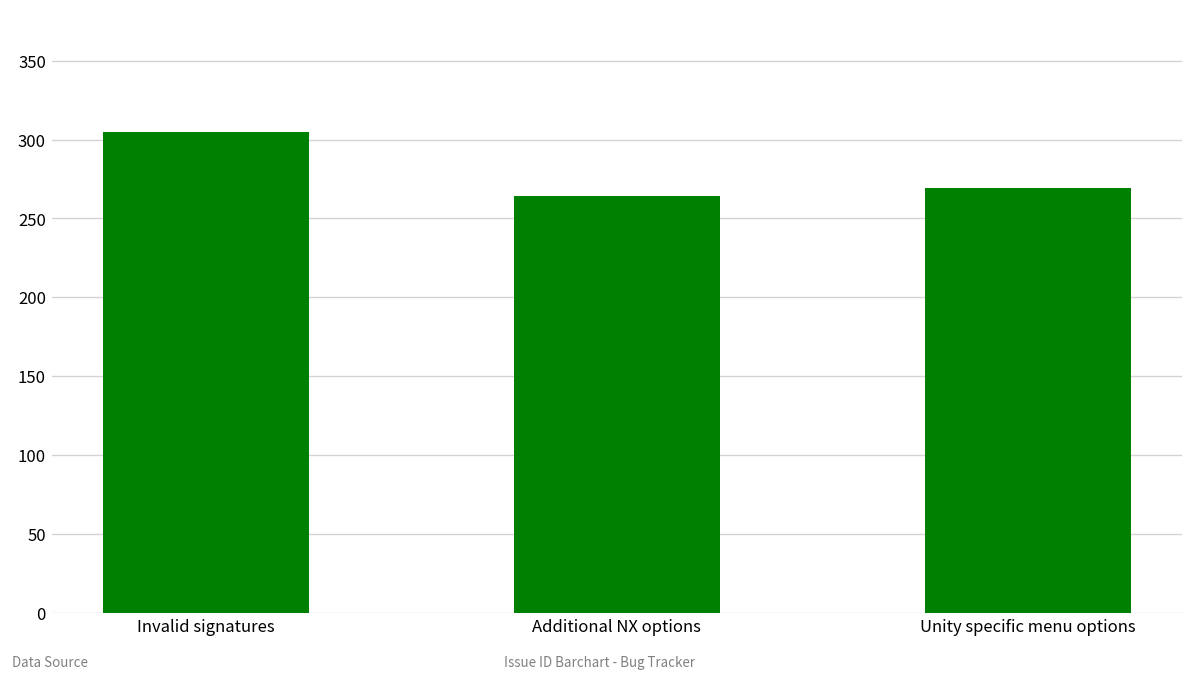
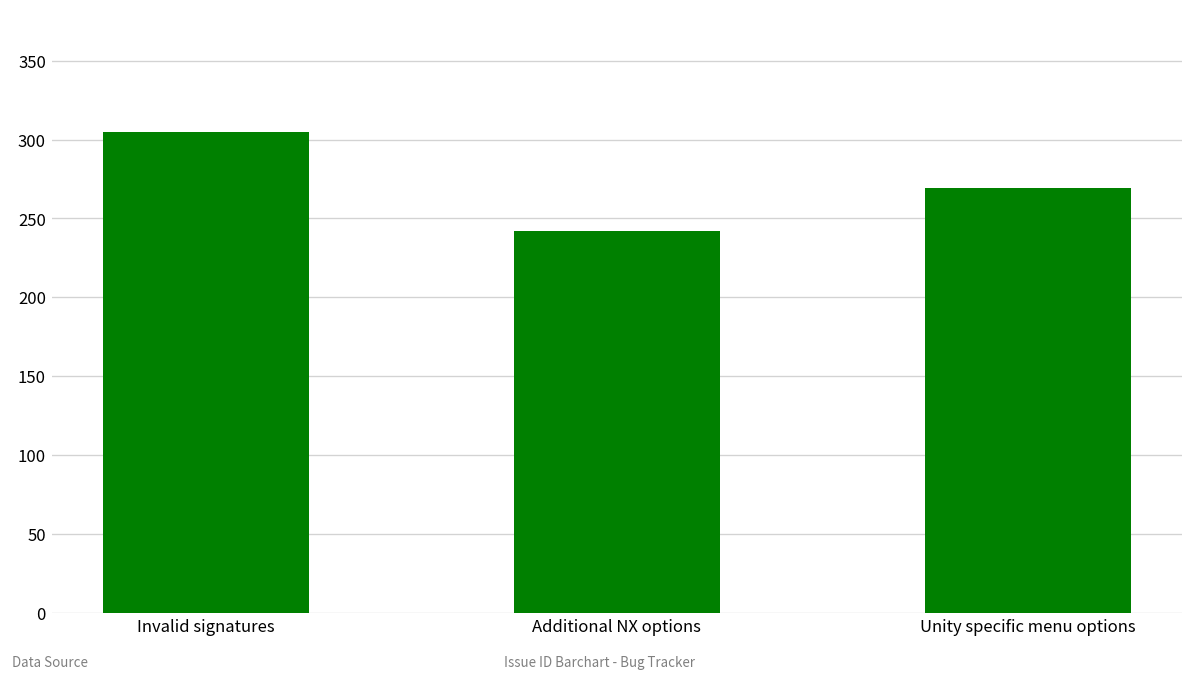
  {
    "Invalid signatures": 305,
-   "Additional NX options": 264,
+   "Additional NX options": 242,
    "Unity specific menu options": 269
  }
